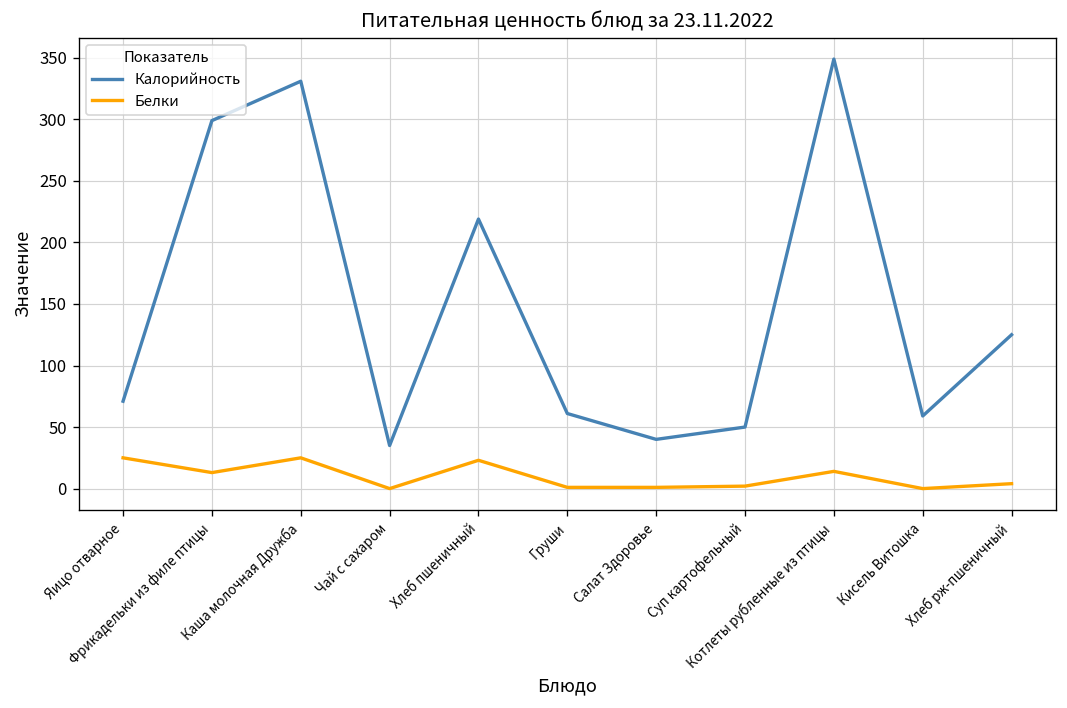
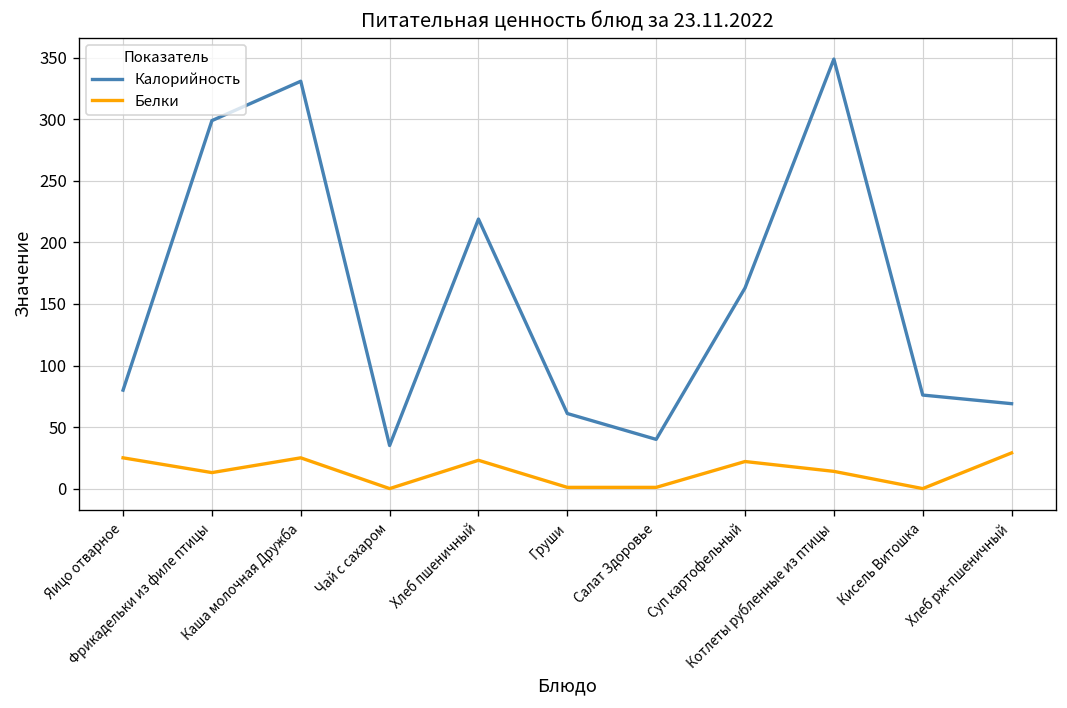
  {
    "Калорийность": {
-     "Яицо отварное": 71,
+     "Яицо отварное": 80,
      "Фрикадельки из филе птицы": 299,
      "Каша молочная Дружба": 331,
      "Чай с сахаром": 35,
      "Хлеб пшеничный": 219,
      "Груши": 61,
      "Салат Здоровье": 40,
-     "Суп картофельный": 50,
+     "Суп картофельный": 163,
      "Котлеты рубленные из птицы": 349,
-     "Кисель Витошка": 59,
-     "Хлеб рж-пшеничный": 125
+     "Кисель Витошка": 76,
+     "Хлеб рж-пшеничный": 69
    },
    "Белки": {
      "Яицо отварное": 25,
      "Фрикадельки из филе птицы": 13,
      "Каша молочная Дружба": 25,
      "Чай с сахаром": 0,
      "Хлеб пшеничный": 23,
      "Груши": 1,
      "Салат Здоровье": 1,
-     "Суп картофельный": 2,
+     "Суп картофельный": 22,
      "Котлеты рубленные из птицы": 14,
      "Кисель Витошка": 0,
-     "Хлеб рж-пшеничный": 4
+     "Хлеб рж-пшеничный": 29
    }
  }
